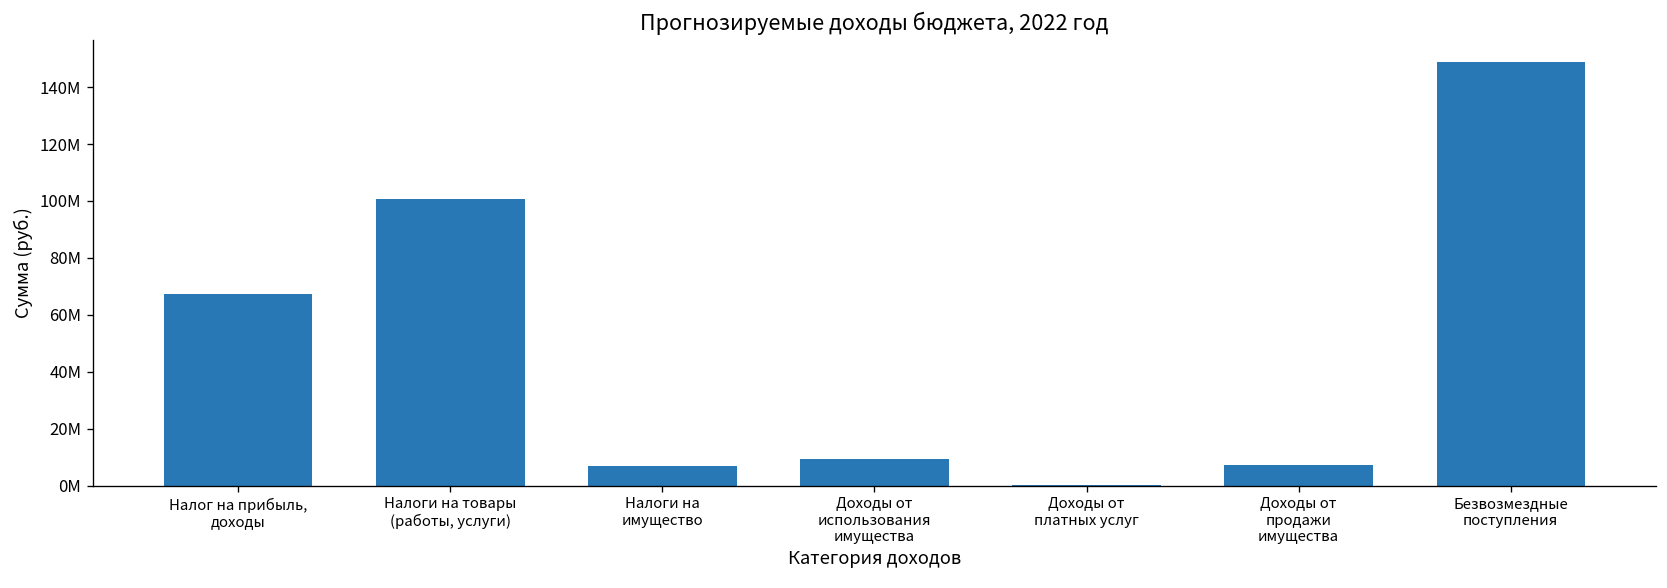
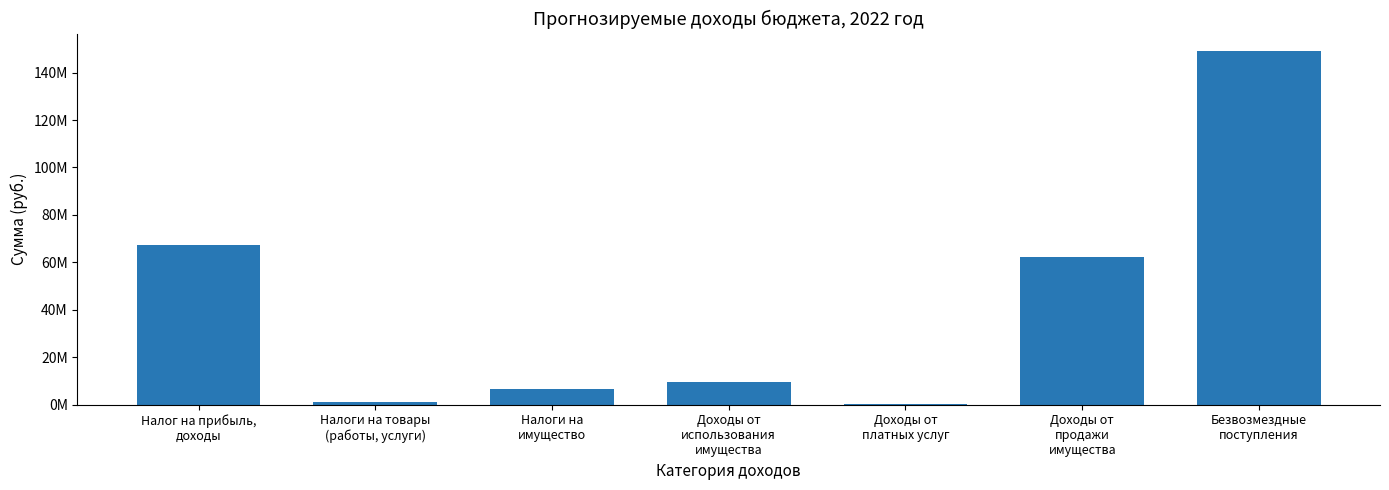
  {
    "Налог на прибыль, доходы": 67000000,
-   "Налоги на товары (работы, услуги)": 101000000,
+   "Налоги на товары (работы, услуги)": 1000000,
    "Налоги на имущество": 7000000,
    "Доходы от использования имущества": 10000000,
-   "Доходы от продажи имущества": 7000000,
+   "Доходы от продажи имущества": 62000000,
    "Безвозмездные поступления": 149000000
  }
